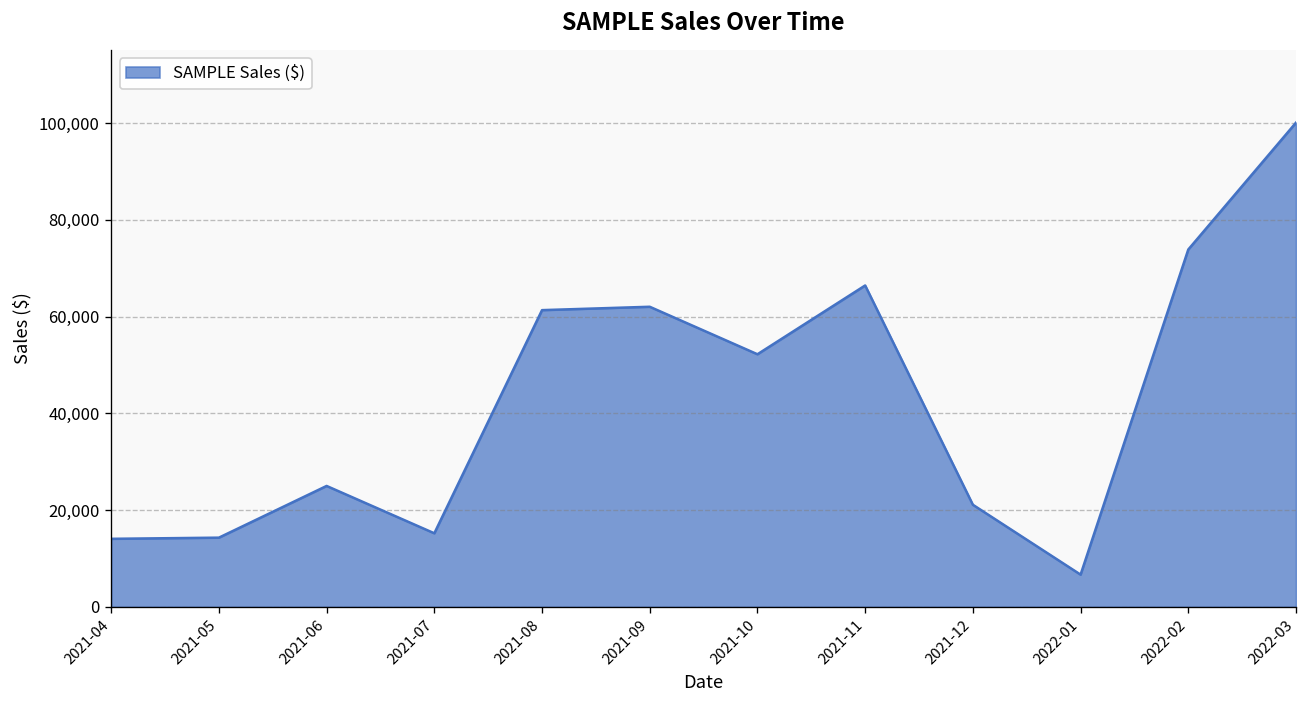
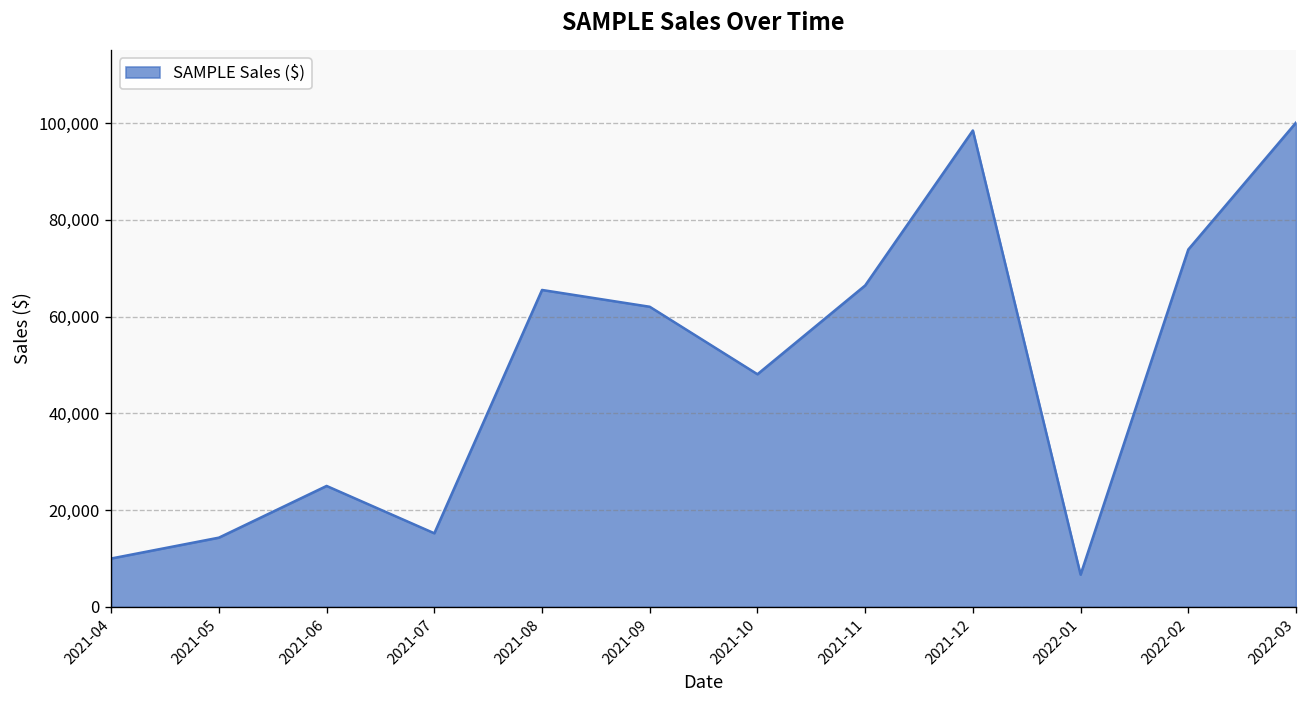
  {
-   "2021-04": "14,000",
+   "2021-04": "10,000",
    "2021-05": "14,000",
    "2021-06": "25,000",
    "2021-07": "15,000",
-   "2021-08": "61,000",
+   "2021-08": "66,000",
    "2021-09": "62,000",
-   "2021-10": "52,000",
+   "2021-10": "48,000",
    "2021-11": "66,000",
-   "2021-12": "21,000",
+   "2021-12": "98,000",
    "2022-01": "7,000",
    "2022-02": "74,000",
    "2022-03": "100,000"
  }
